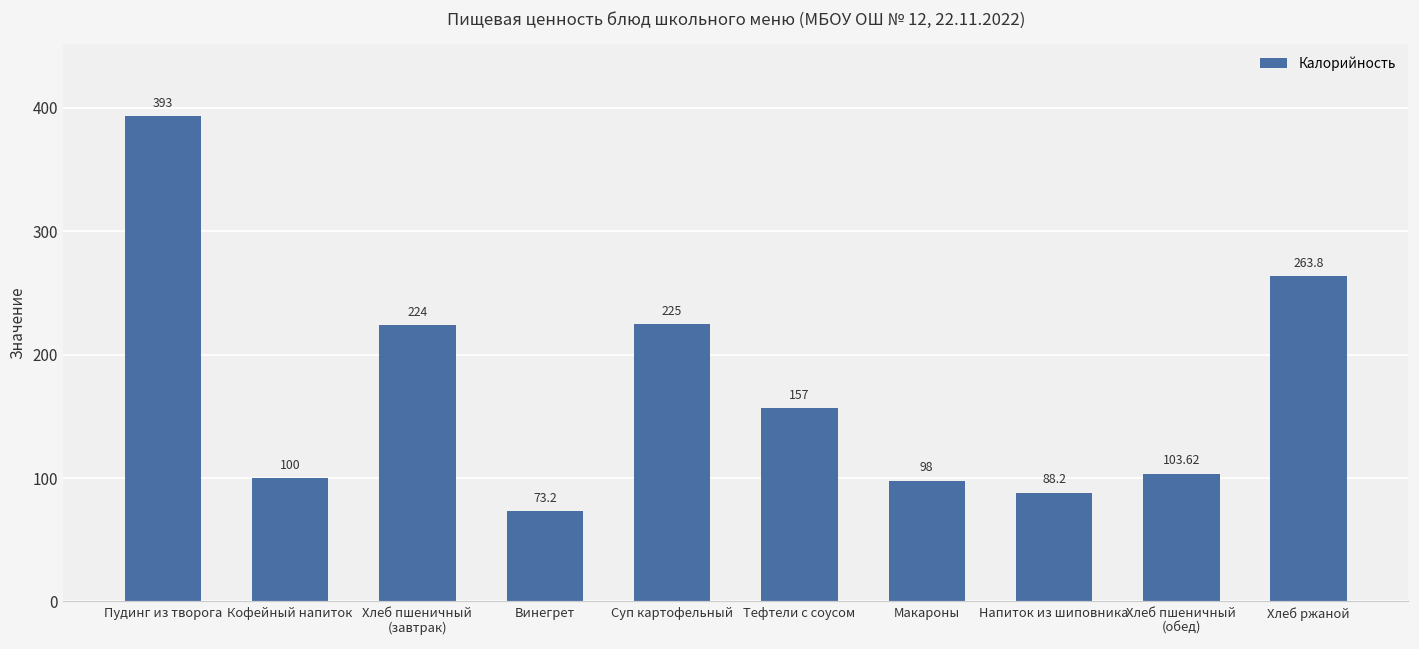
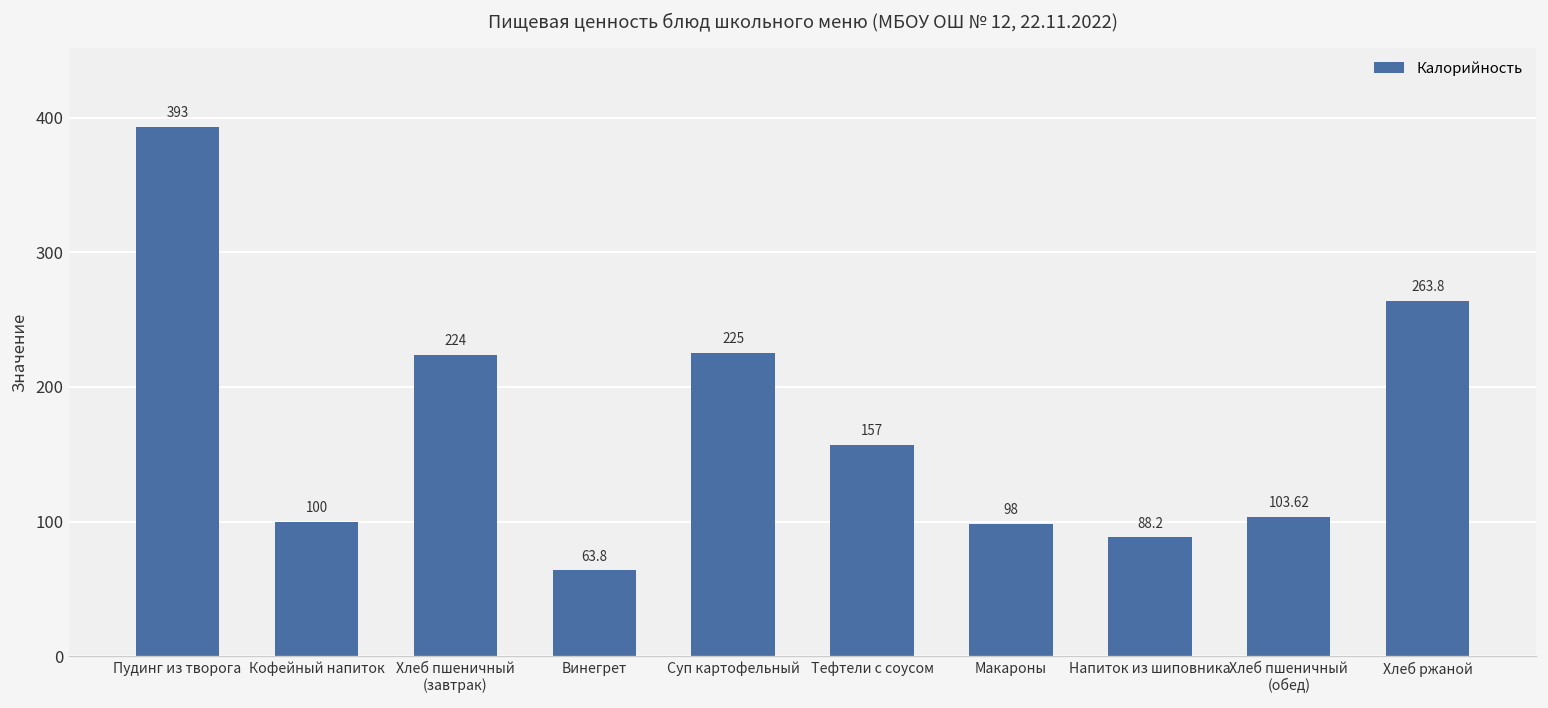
  {
    "Пудинг из творога": 393,
    "Кофейный напиток": 100,
    "Хлеб пшеничный (завтрак)": 224,
-   "Винегрет": 73.2,
+   "Винегрет": 63.8,
    "Суп картофельный": 225,
    "Тефтели с соусом": 157,
    "Макароны": 98,
    "Напиток из шиповника": 88.2,
    "Хлеб пшеничный (обед)": 103.62,
    "Хлеб ржаной": 263.8
  }
